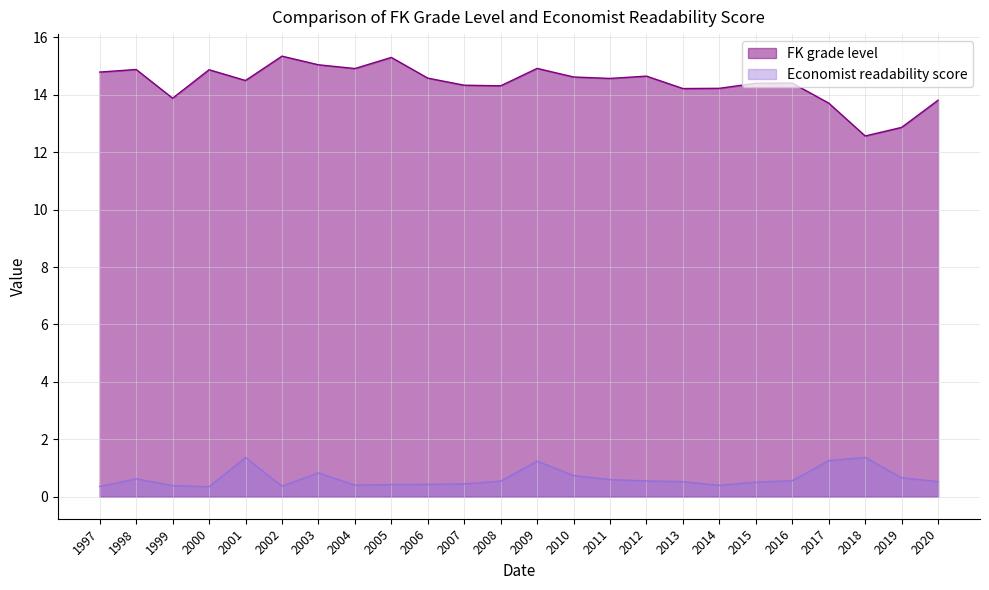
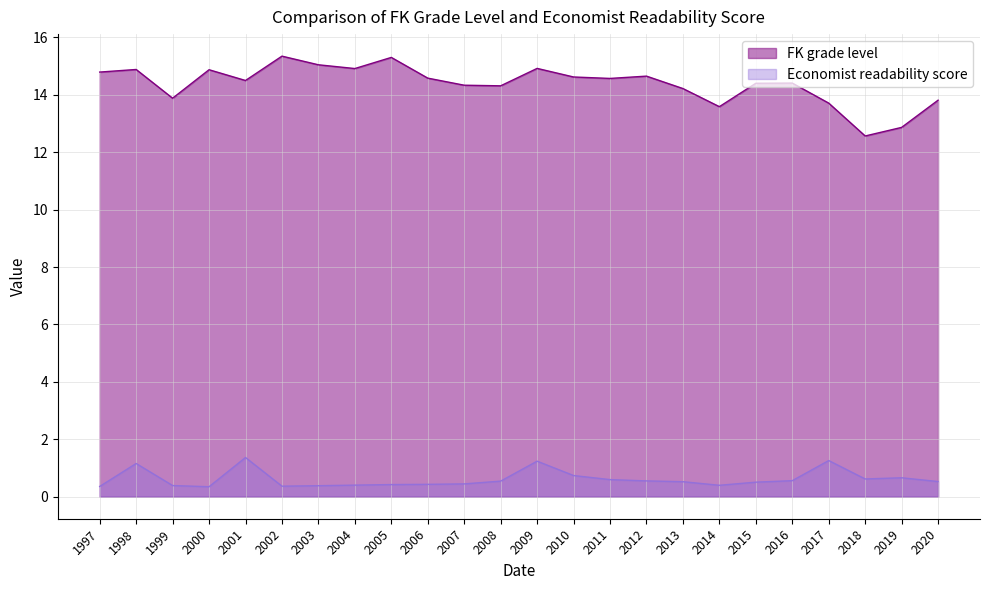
  {
    "FK grade level": {
      "1997": 14.8,
      "1998": 14.9,
      "1999": 13.9,
      "2000": 14.9,
      "2001": 14.5,
      "2002": 15.3,
      "2003": 15.0,
      "2004": 14.9,
      "2005": 15.3,
      "2006": 14.6,
      "2007": 14.3,
      "2008": 14.3,
      "2009": 14.9,
      "2010": 14.6,
      "2011": 14.6,
      "2012": 14.6,
      "2013": 14.2,
-     "2014": 14.2,
+     "2014": 13.6,
      "2017": 13.7,
      "2018": 12.6,
      "2019": 12.9,
      "2020": 13.8
    },
    "Economist readability score": {
      "1997": 0.4,
-     "1998": 0.6,
+     "1998": 1.2,
      "1999": 0.4,
      "2000": 0.3,
      "2001": 1.4,
      "2002": 0.4,
-     "2003": 0.8,
+     "2003": 0.4,
      "2004": 0.4,
      "2005": 0.4,
      "2006": 0.4,
      "2007": 0.4,
      "2008": 0.5,
      "2009": 1.2,
      "2010": 0.7,
      "2011": 0.6,
      "2012": 0.6,
      "2013": 0.5,
      "2014": 0.4,
      "2015": 0.5,
      "2016": 0.6,
      "2017": 1.3,
-     "2018": 1.4,
+     "2018": 0.6,
      "2019": 0.7,
      "2020": 0.5
    }
  }
